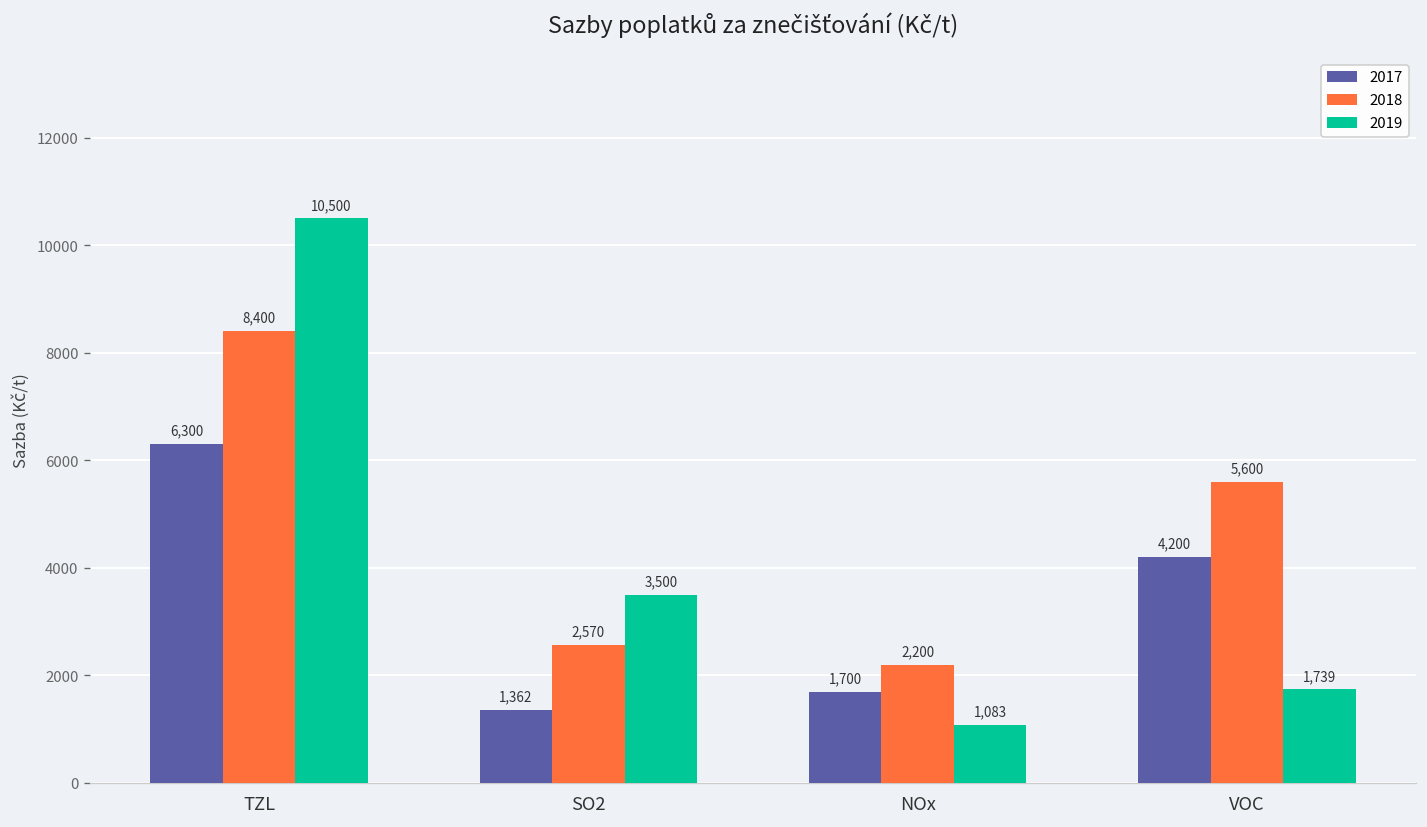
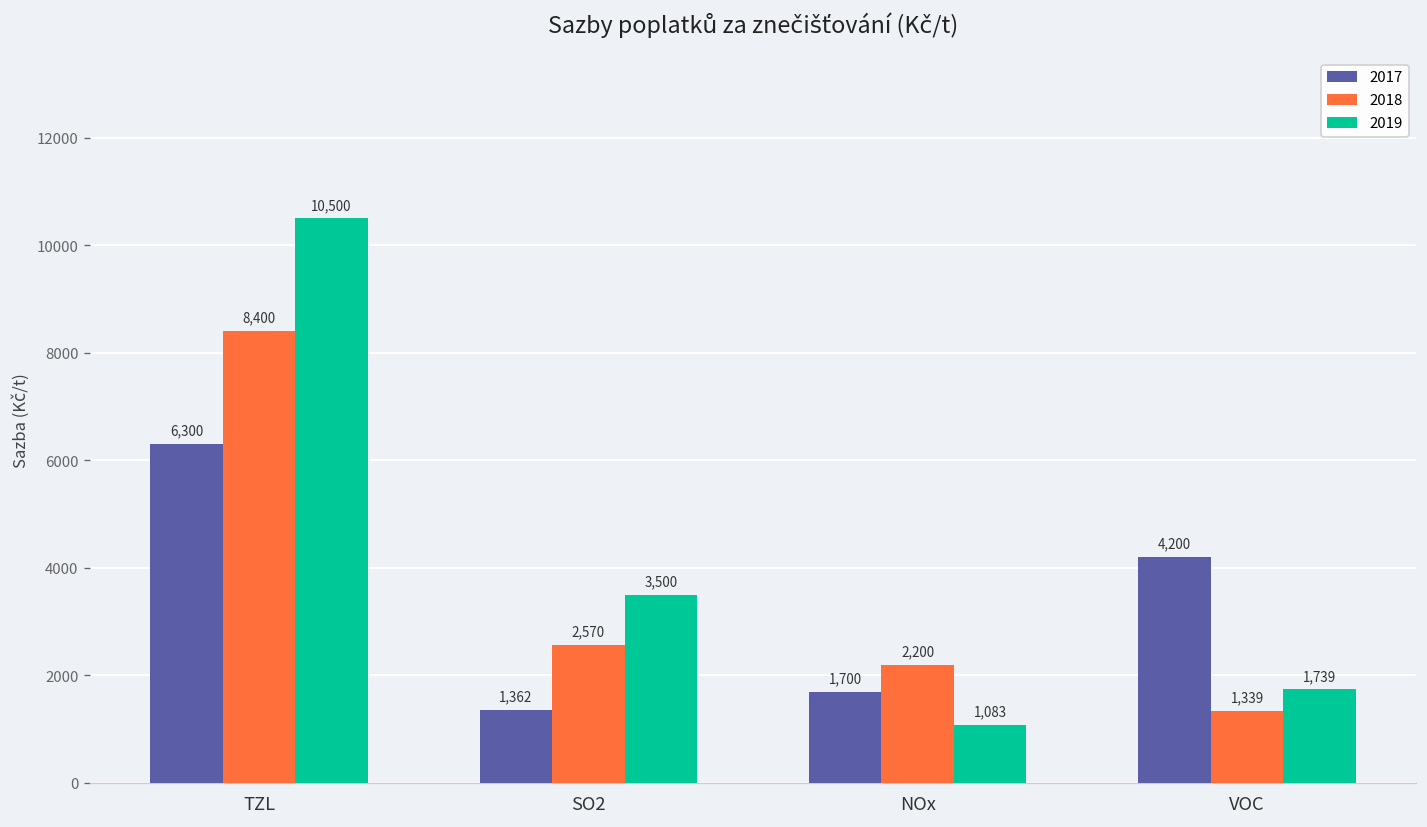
  {
    "2017": {
      "TZL": "6,300",
      "SO2": "1,362",
      "NOx": "1,700",
      "VOC": "4,200"
    },
    "2018": {
      "TZL": "8,400",
      "SO2": "2,570",
      "NOx": "2,200",
-     "VOC": "5,600"
+     "VOC": "1,339"
    },
    "2019": {
      "TZL": "10,500",
      "SO2": "3,500",
      "NOx": "1,083",
      "VOC": "1,739"
    }
  }
